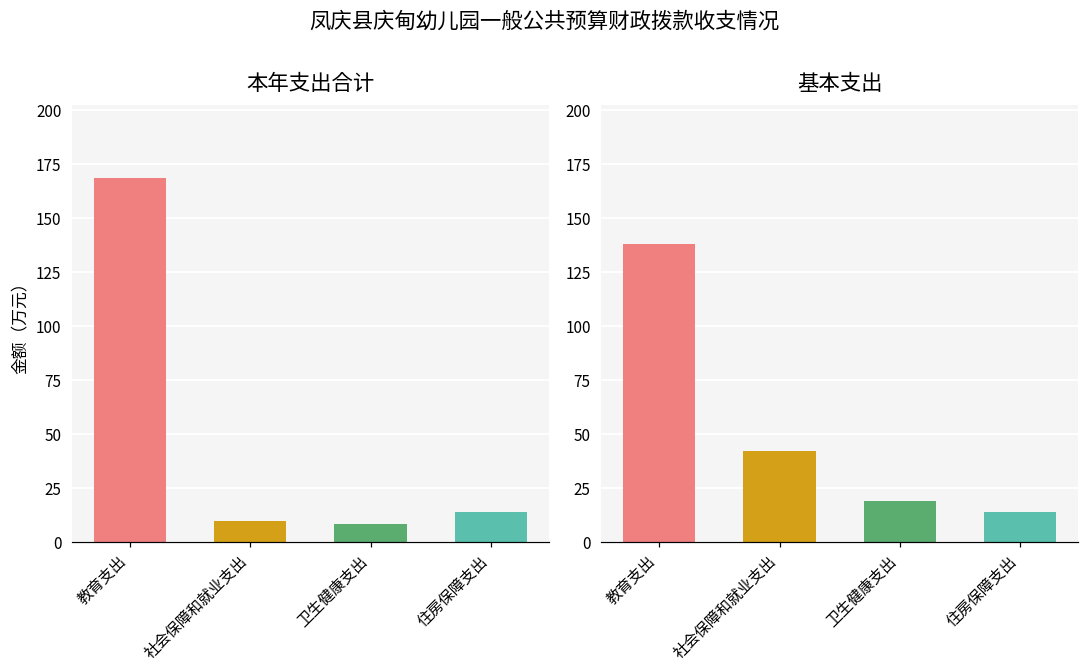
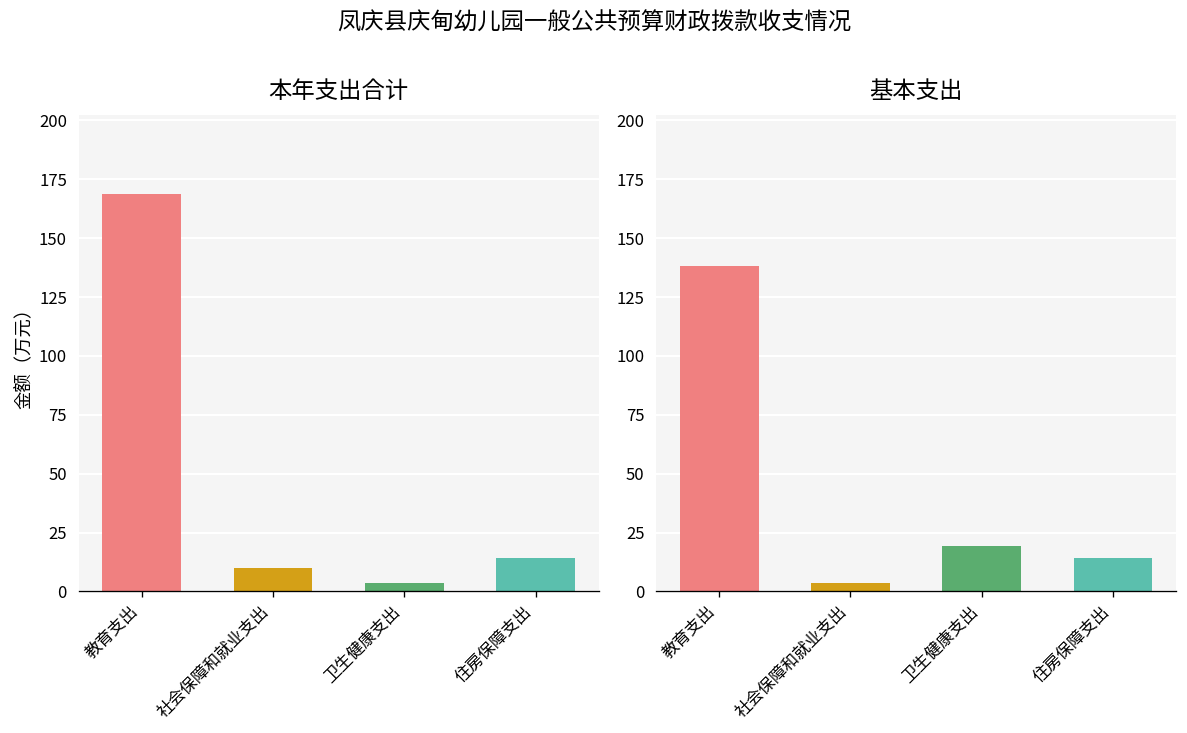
  {
    "本年支出合计": {
      "教育支出": 169,
      "社会保障和就业支出": 10,
-     "卫生健康支出": 8,
+     "卫生健康支出": 4,
      "住房保障支出": 14
    },
    "基本支出": {
      "教育支出": 138,
-     "社会保障和就业支出": 42,
+     "社会保障和就业支出": 4,
      "卫生健康支出": 19,
      "住房保障支出": 14
    }
  }
